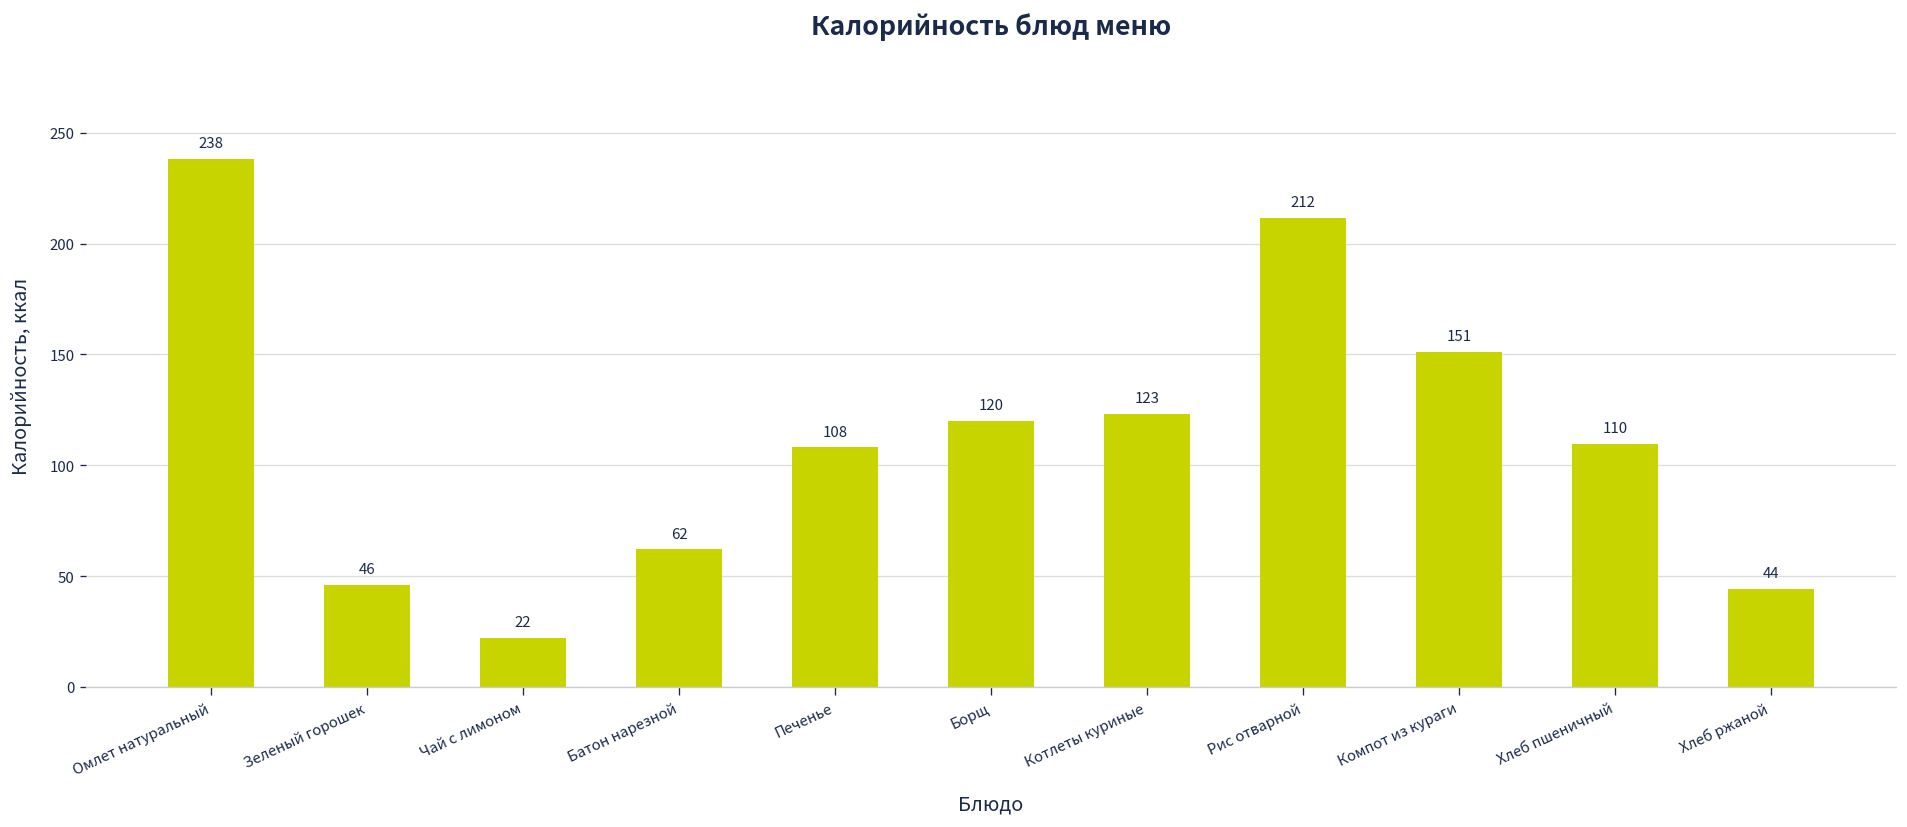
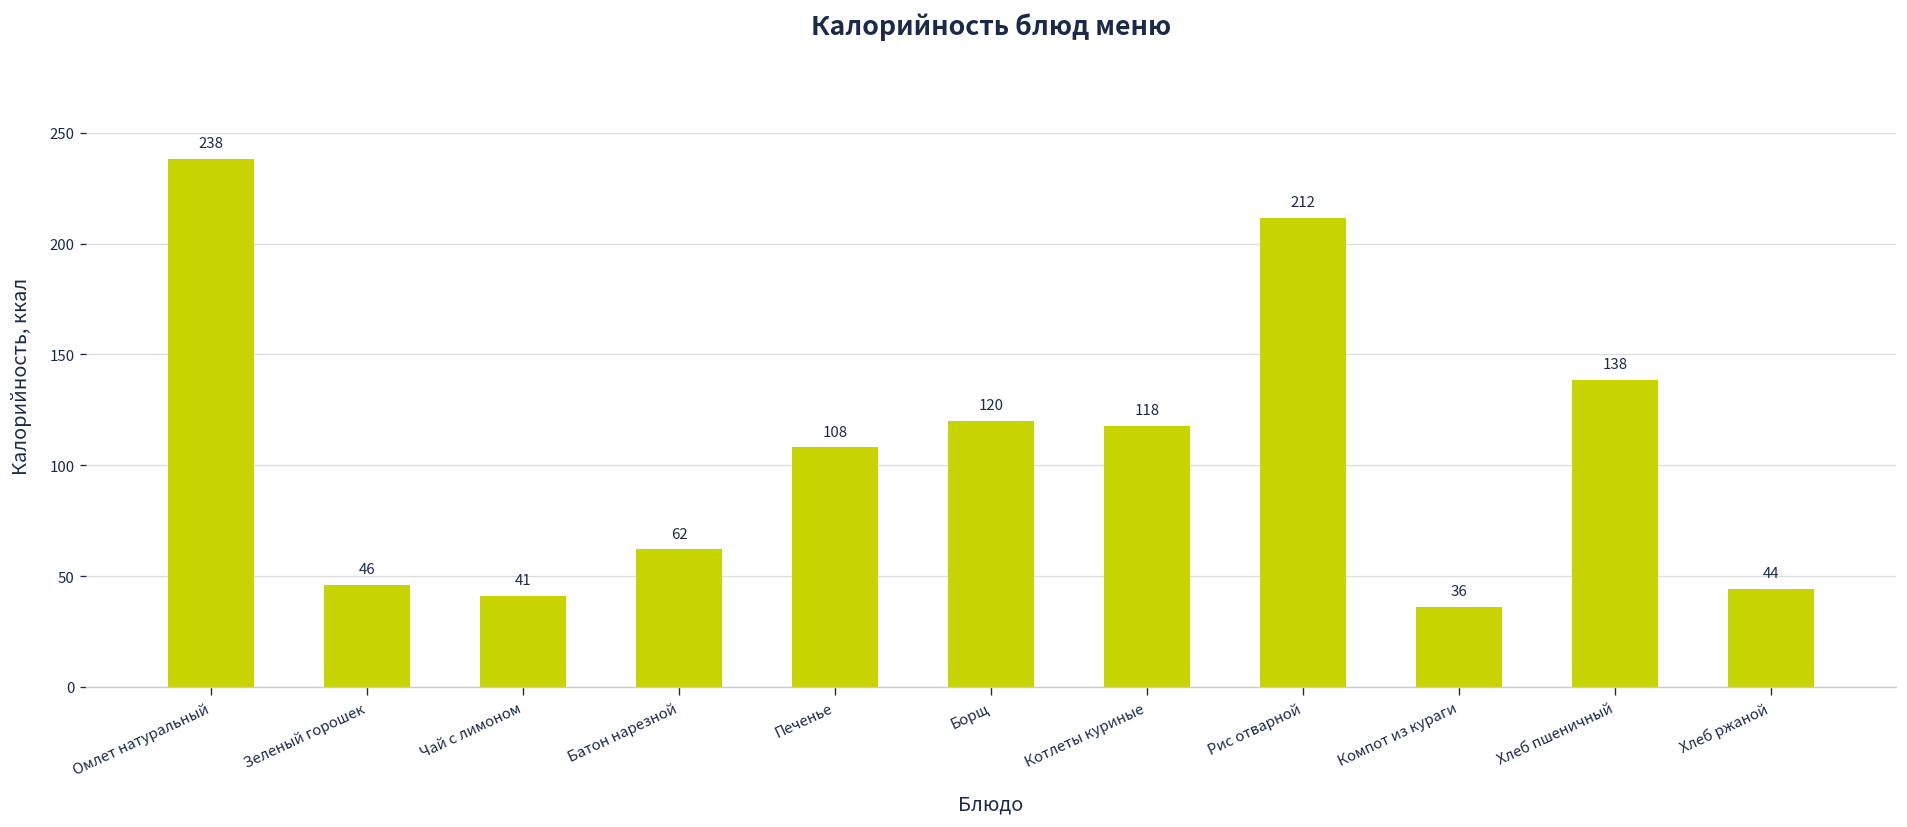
  {
    "Омлет натуральный": 238,
    "Зеленый горошек": 46,
-   "Чай с лимоном": 22,
+   "Чай с лимоном": 41,
    "Батон нарезной": 62,
    "Печенье": 108,
    "Борщ": 120,
-   "Котлеты куриные": 123,
+   "Котлеты куриные": 118,
    "Рис отварной": 212,
-   "Компот из кураги": 151,
-   "Хлеб пшеничный": 110,
+   "Компот из кураги": 36,
+   "Хлеб пшеничный": 138,
    "Хлеб ржаной": 44
  }
